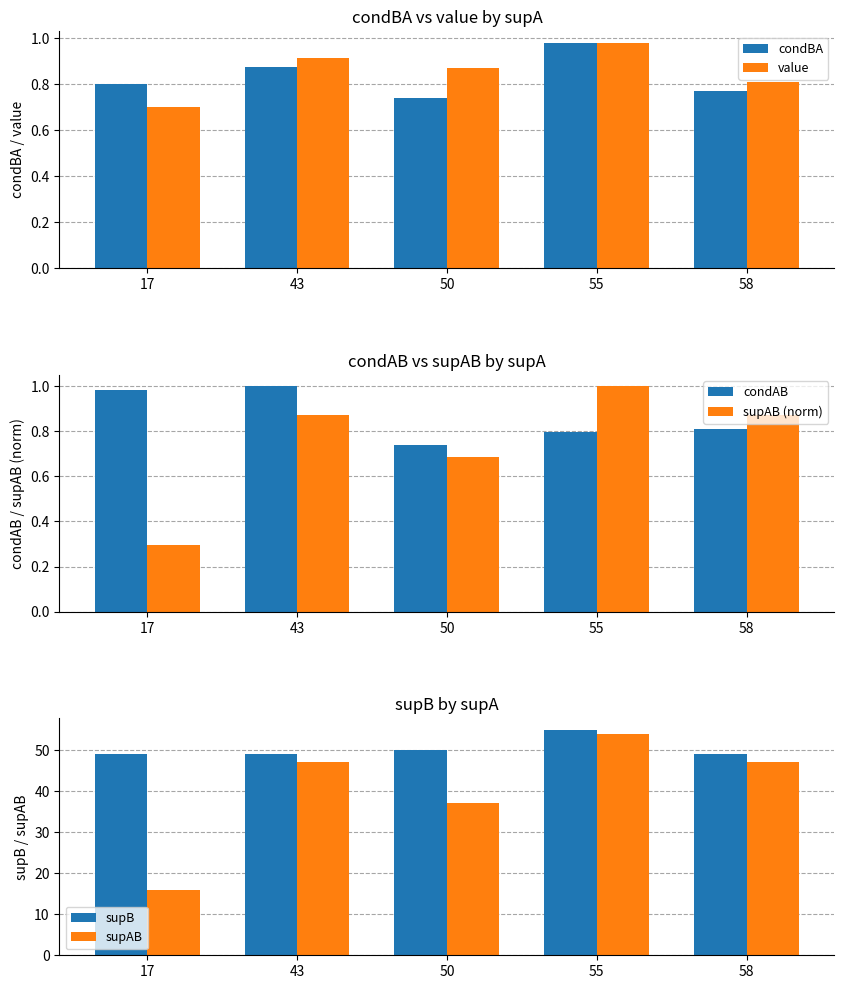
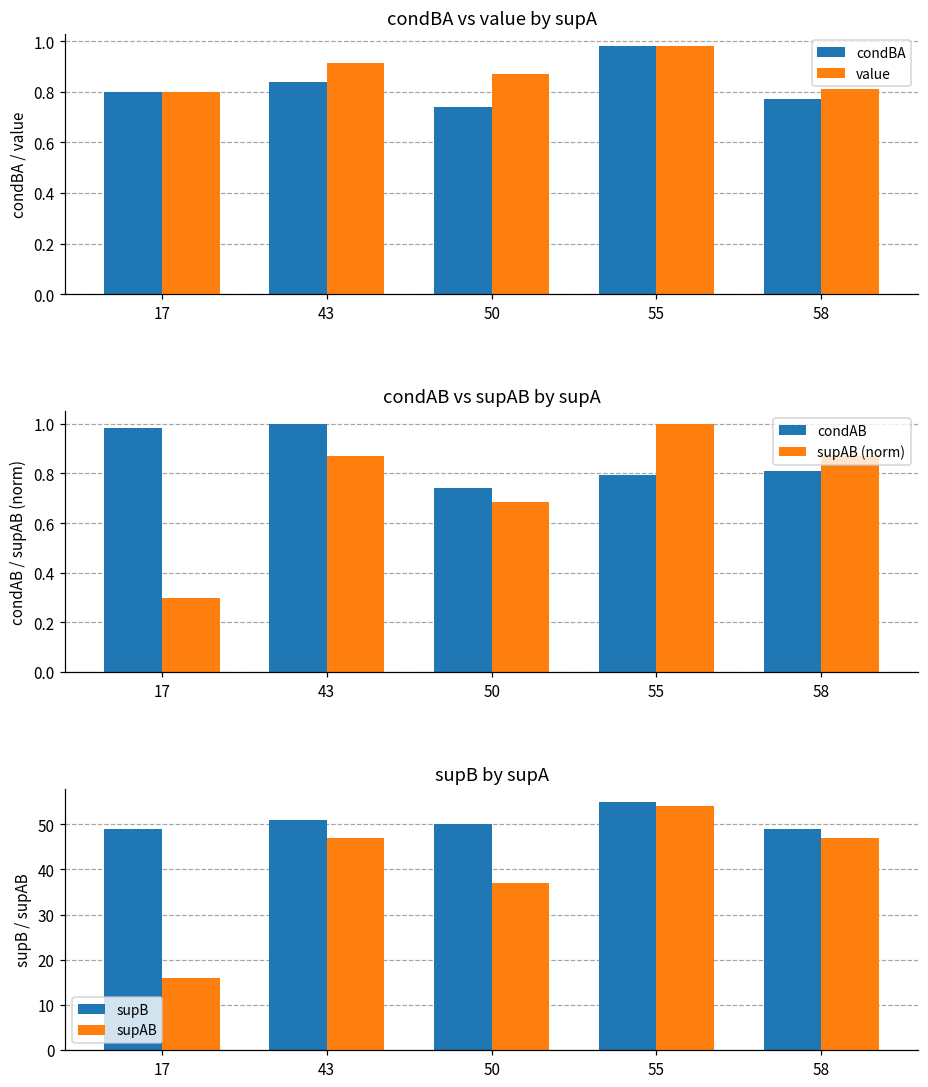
  {
    "condBA vs value by supA": {
      "condBA": {
        "17": 0.80,
-       "43": 0.88,
+       "43": 0.84,
        "50": 0.74,
        "55": 0.98,
        "58": 0.77
      },
      "value": {
-       "17": 0.7,
+       "17": 0.8,
        "43": 0.91,
        "50": 0.87,
        "55": 0.98,
        "58": 0.8
      }
    },
    "condAB vs supAB by supA": {
      "condAB": {
        "17": 0.98,
        "43": 1.00,
        "50": 0.74,
        "55": 0.79,
        "58": 0.81
      },
      "supAB (norm)": {
        "17": 0.30,
        "43": 0.87,
        "50": 0.69,
        "55": 1.00
      }
    },
    "supB by supA": {
      "supB": {
        "17": 49,
-       "43": 49,
+       "43": 51,
        "50": 50,
        "55": 55,
        "58": 49
      },
      "supAB": {
        "17": 16,
        "43": 47,
        "50": 37,
        "55": 54,
        "58": 47
      }
    }
  }
